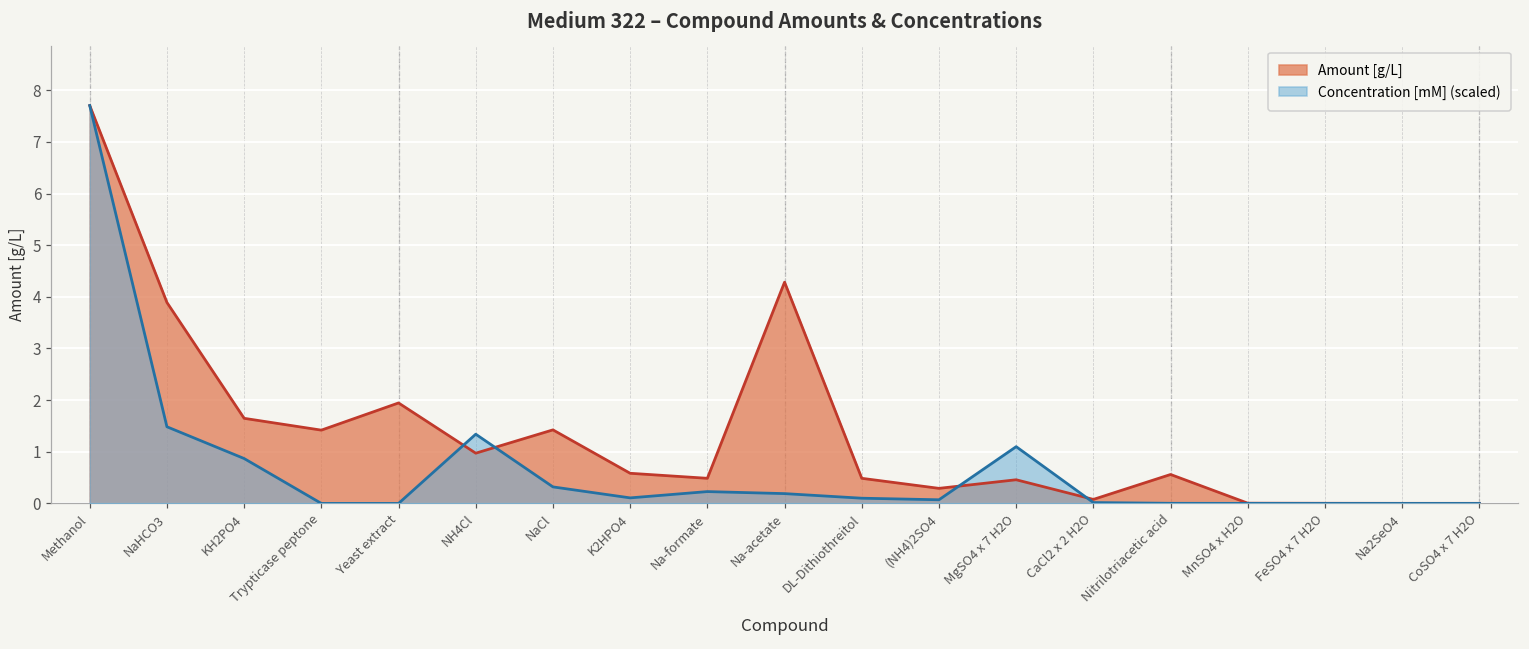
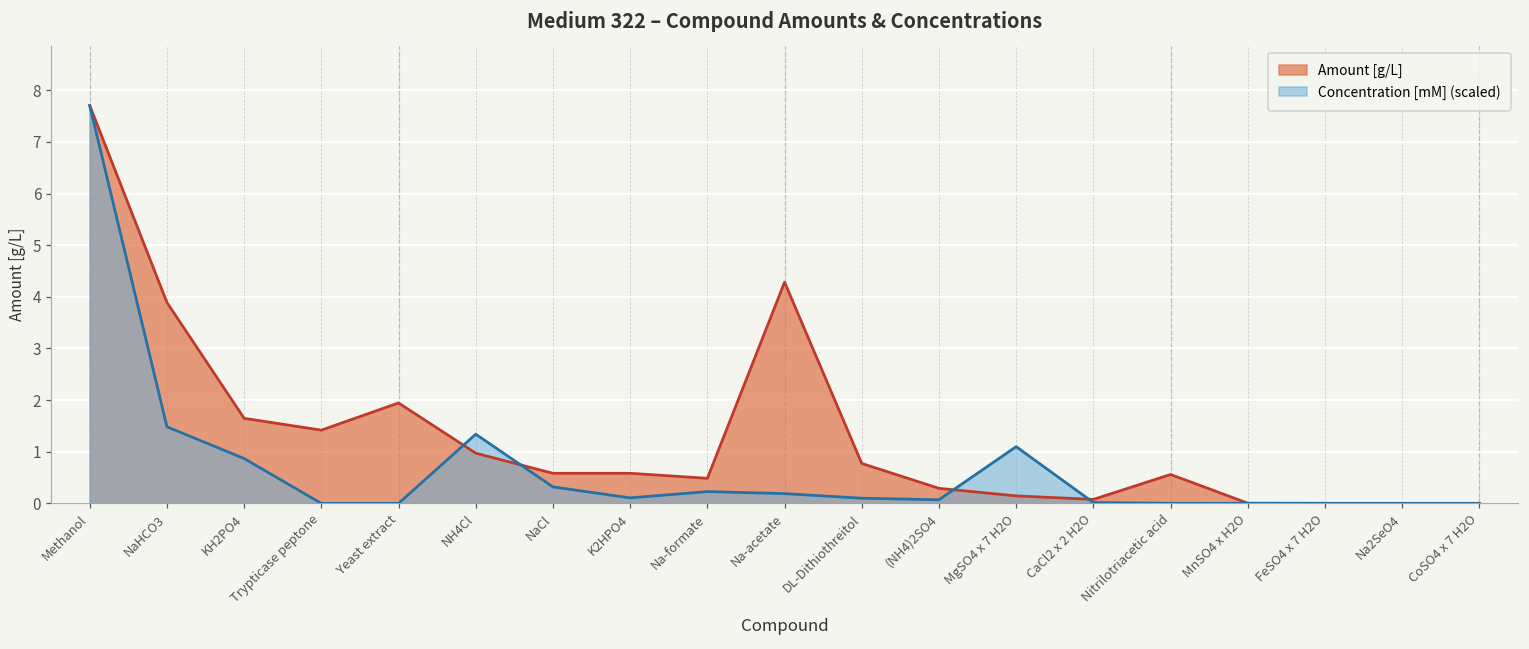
  {
    "Amount [g/L]": {
      "NaHCO3": 3.9,
      "KH2PO4": 1.6,
      "Trypticase peptone": 1.4,
      "Yeast extract": 1.9,
      "NH4Cl": 1.0,
-     "NaCl": 1.4,
+     "NaCl": 0.6,
      "K2HPO4": 0.6,
      "Na-formate": 0.5,
      "Na-acetate": 4.3,
-     "DL-Dithiothreitol": 0.5,
+     "DL-Dithiothreitol": 0.8,
      "(NH4)2SO4": 0.3,
-     "MgSO4 x 7 H2O": 0.5,
+     "MgSO4 x 7 H2O": 0.1,
      "CaCl2 x 2 H2O": 0.1,
      "Nitrilotriacetic acid": 0.6
    },
    "Concentration [mM] (scaled)": {
      "NaHCO3": 1.5,
      "KH2PO4": 0.9,
      "Trypticase peptone": 0.0,
      "Yeast extract": 0.0,
      "NH4Cl": 1.3,
      "NaCl": 0.3,
      "K2HPO4": 0.1,
      "Na-formate": 0.2,
      "Na-acetate": 0.2,
      "DL-Dithiothreitol": 0.1,
      "(NH4)2SO4": 0.1,
      "MgSO4 x 7 H2O": 1.1,
      "CaCl2 x 2 H2O": 0.0,
      "Nitrilotriacetic acid": 0.0
    }
  }
